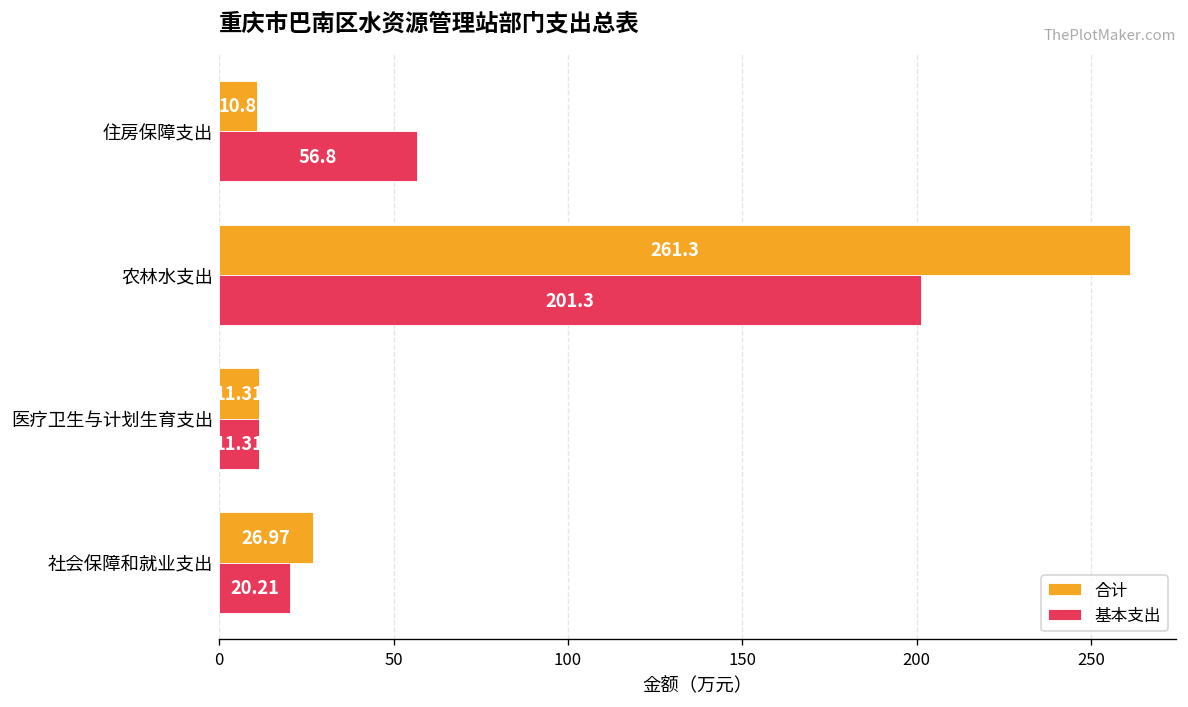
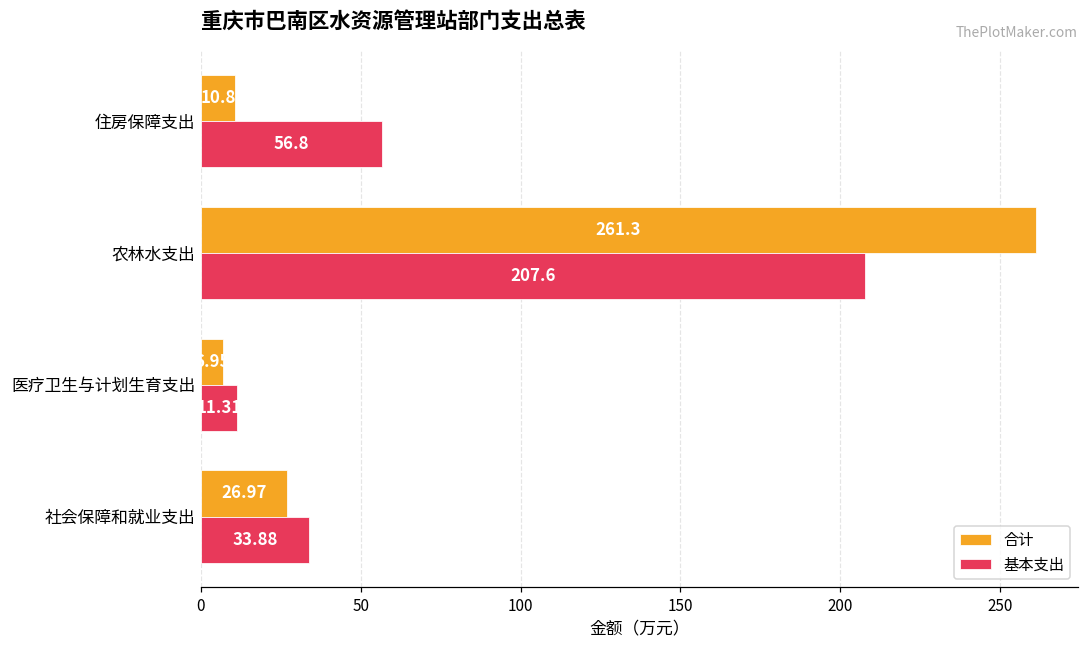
  {
    "合计": {
      "住房保障支出": 10.8,
      "农林水支出": 261.3,
-     "医疗卫生与计划生育支出": 11.31,
+     "医疗卫生与计划生育支出": 6.95,
      "社会保障和就业支出": 26.97
    },
    "基本支出": {
      "住房保障支出": 56.8,
-     "农林水支出": 201.3,
+     "农林水支出": 207.6,
      "医疗卫生与计划生育支出": 11.31,
-     "社会保障和就业支出": 20.21
+     "社会保障和就业支出": 33.88
    }
  }
